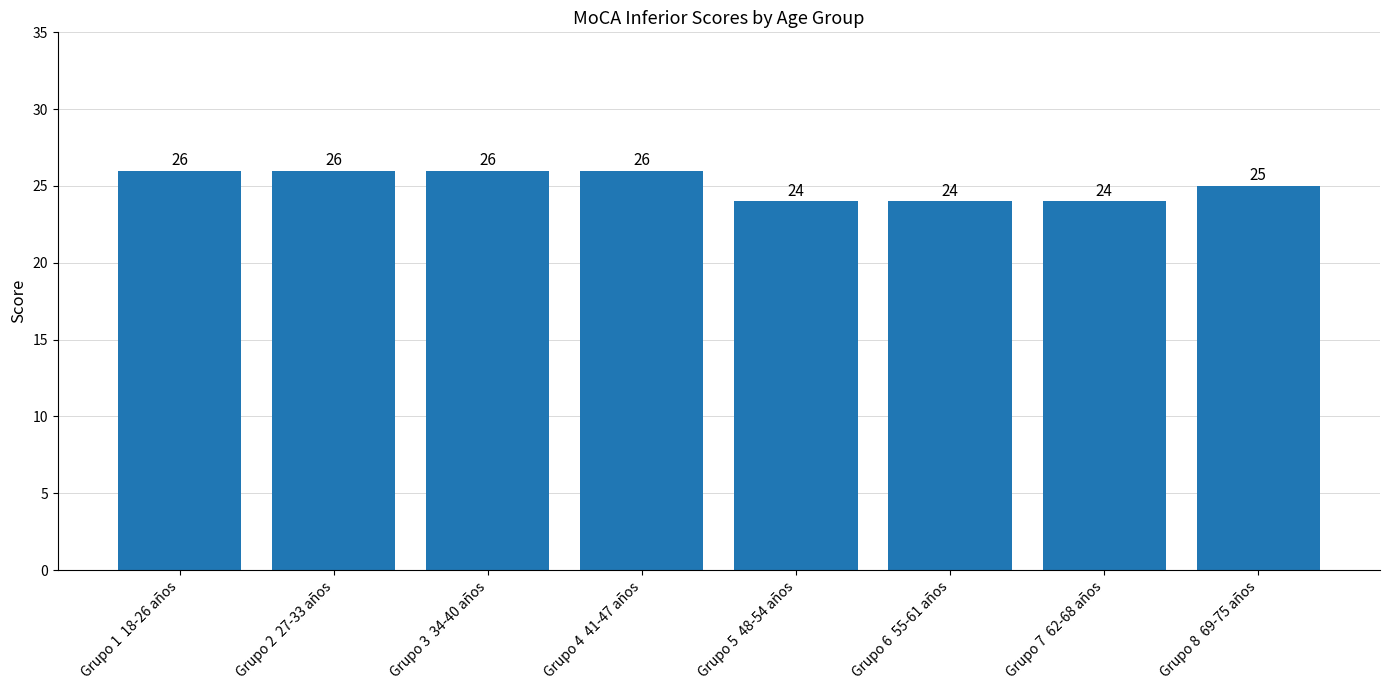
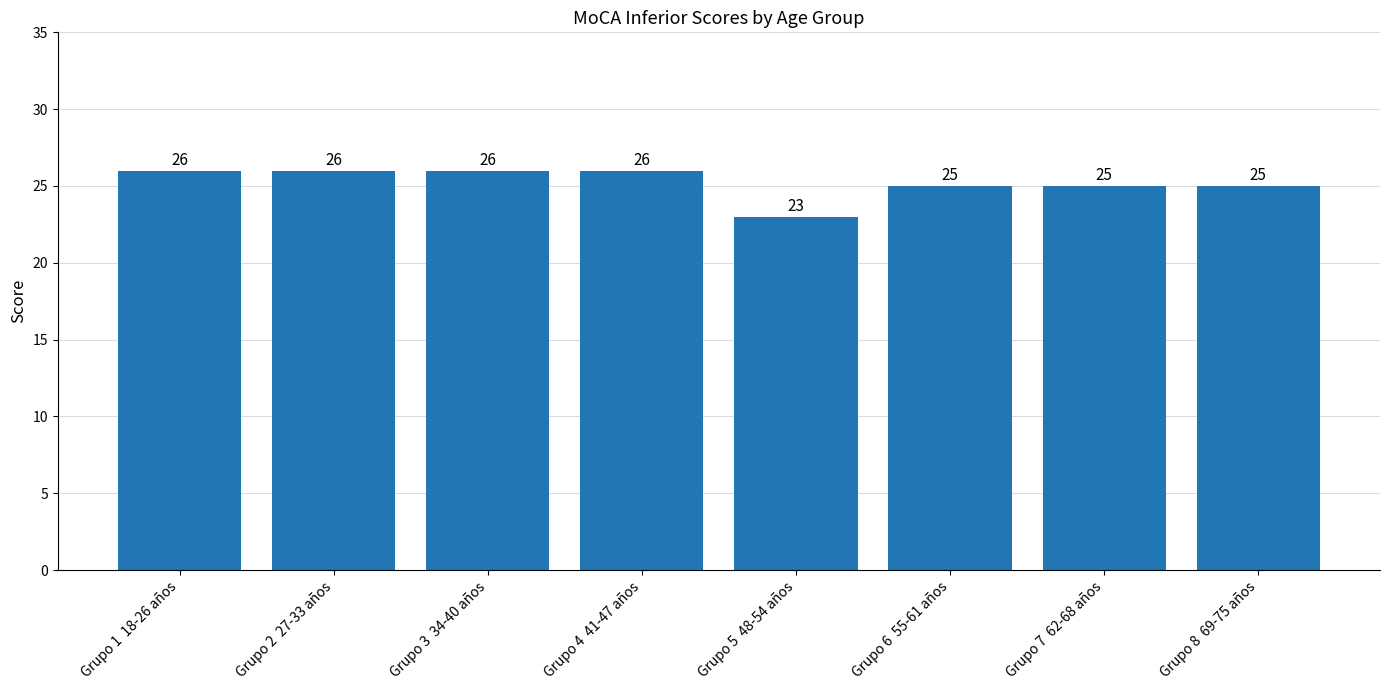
  {
    "Grupo 1 18-26 años": 26,
    "Grupo 2 27-33 años": 26,
    "Grupo 3 34-40 años": 26,
    "Grupo 4 41-47 años": 26,
-   "Grupo 5 48-54 años": 24,
-   "Grupo 6 55-61 años": 24,
-   "Grupo 7 62-68 años": 24,
+   "Grupo 5 48-54 años": 23,
+   "Grupo 6 55-61 años": 25,
+   "Grupo 7 62-68 años": 25,
    "Grupo 8 69-75 años": 25
  }
